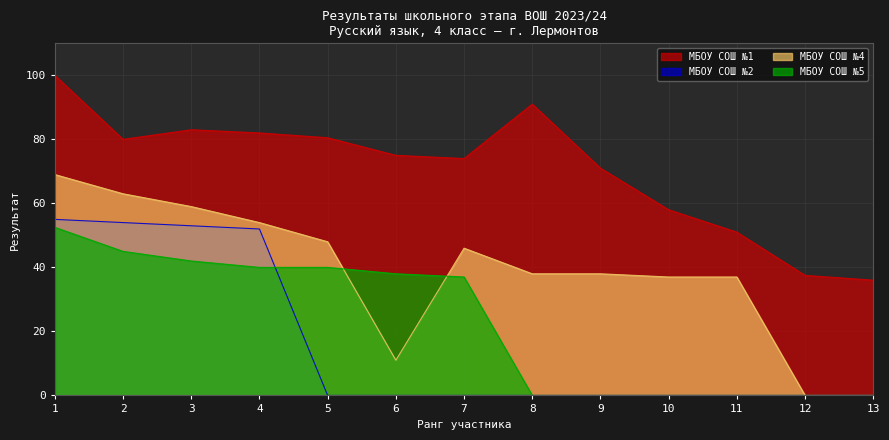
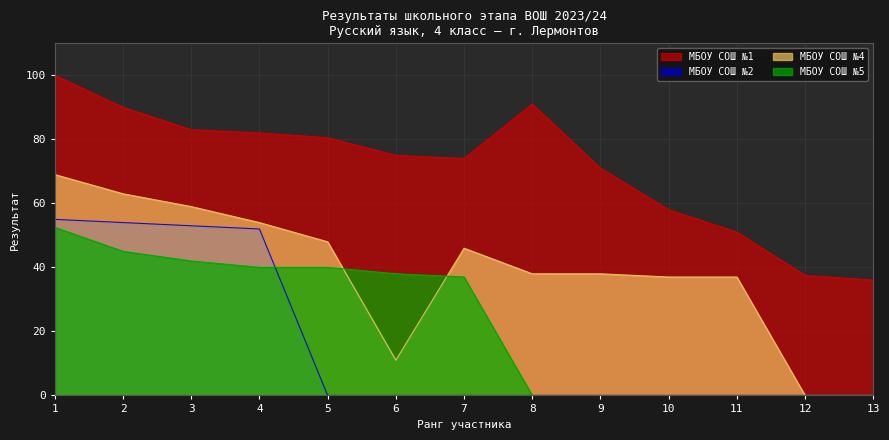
  {
    "МБОУ СОШ №1": {
      "1": 100,
-     "2": 80,
+     "2": 90,
      "3": 83,
      "4": 82,
      "5": 81,
      "6": 75,
      "7": 74,
      "8": 91,
      "9": 71,
      "10": 58,
      "11": 51,
      "12": 38,
      "13": 36
    },
    "МБОУ СОШ №2": {
      "1": 55,
      "2": 54,
      "3": 53,
      "4": 52,
      "5": 0,
      "6": 0,
      "7": 0
    },
    "МБОУ СОШ №4": {
      "1": 69,
      "2": 63,
      "3": 59,
      "4": 54,
      "5": 48,
      "6": 11,
      "7": 46,
      "8": 38,
      "9": 38,
      "10": 37,
      "11": 37
    },
    "МБОУ СОШ №5": {
      "1": 53,
      "2": 45,
      "3": 42,
      "4": 40,
      "5": 40,
      "6": 38,
      "7": 37
    }
  }
